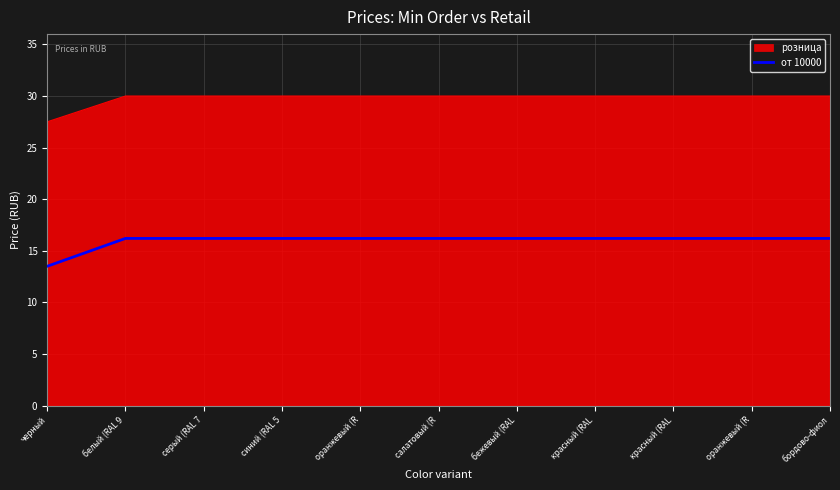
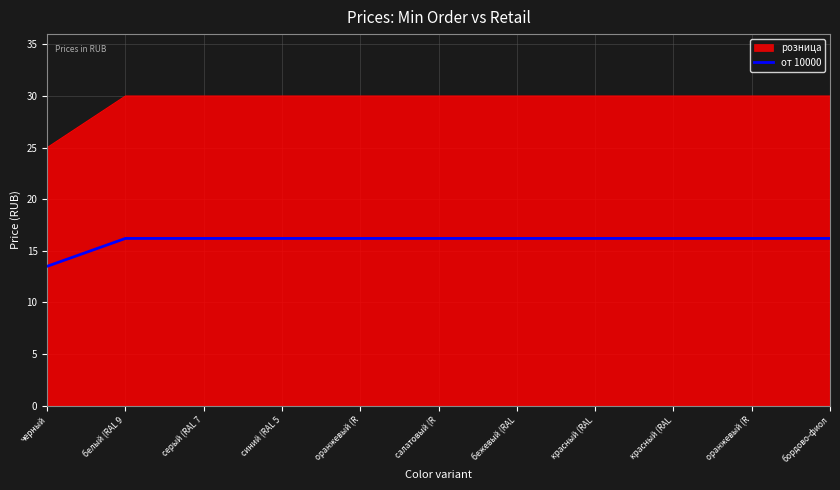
  {
    "розница": {
-     "черный": 27.5,
+     "черный": 25.0,
      "белый (RAL 9": 30.0,
      "серый (RAL 7": 30.0,
      "синий (RAL 5": 30.0,
      "салатовый (R": 30.0,
      "бежевый (RAL": 30.0,
      "бордово-фиол": 30.0
    },
    "от 10000": {
      "черный": 13.5,
      "белый (RAL 9": 16.2,
      "серый (RAL 7": 16.2,
      "синий (RAL 5": 16.2,
      "салатовый (R": 16.2,
      "бежевый (RAL": 16.2,
      "бордово-фиол": 16.2
    }
  }
